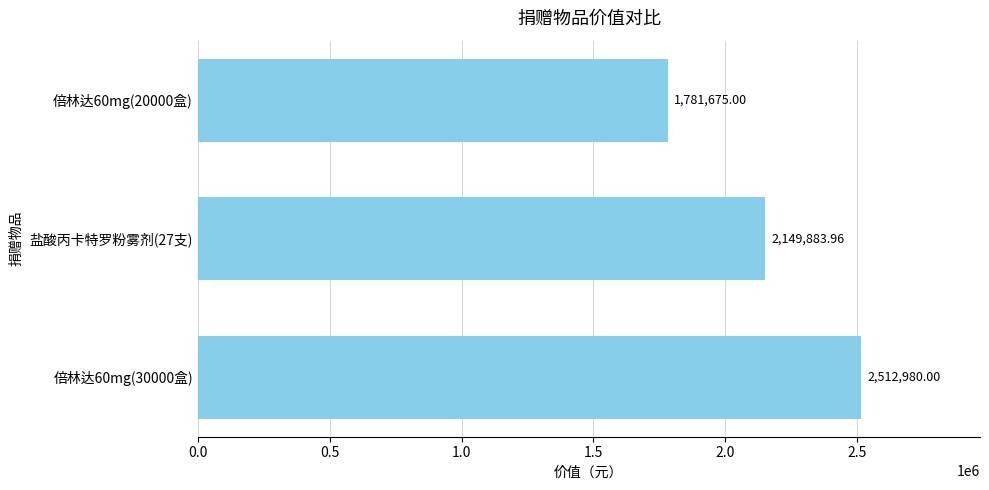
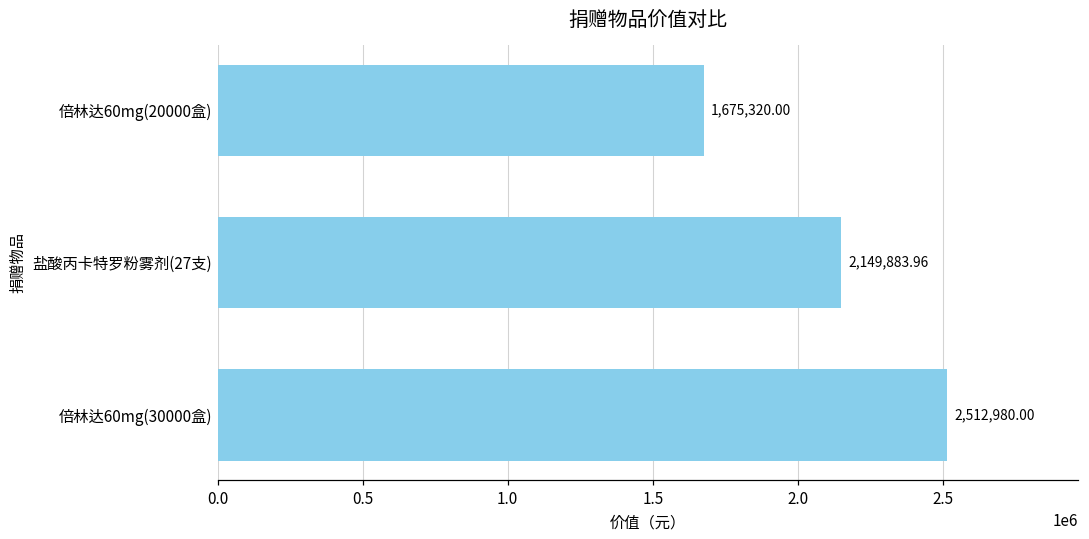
  {
-   "倍林达60mg(20000盒)": "1,781,675.00",
+   "倍林达60mg(20000盒)": "1,675,320.00",
    "盐酸丙卡特罗粉雾剂(27支)": "2,149,883.96",
    "倍林达60mg(30000盒)": "2,512,980.00"
  }
